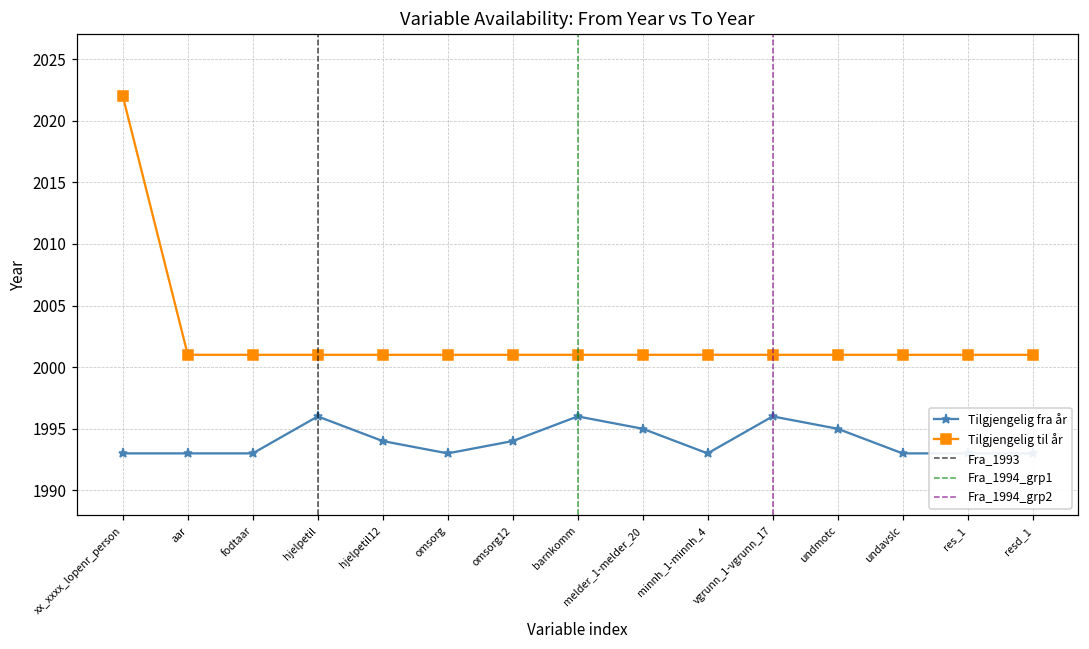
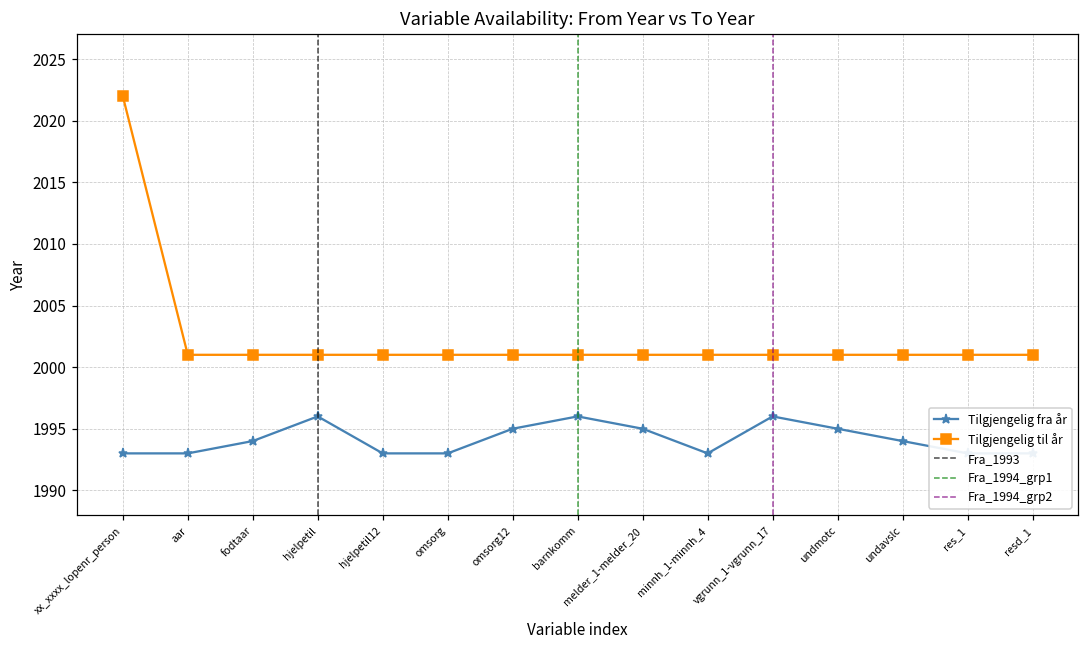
  {
    "Tilgjengelig fra år": {
      "xx_xxxx_lopenr_person": 1993,
      "aar": 1993,
-     "fodtaar": 1993,
+     "fodtaar": 1994,
      "hjelpetil": 1996,
-     "hjelpetil12": 1994,
+     "hjelpetil12": 1993,
      "omsorg": 1993,
-     "omsorg12": 1994,
+     "omsorg12": 1995,
      "barnkomm": 1996,
      "melder_1-melder_20": 1995,
      "minnh_1-minnh_4": 1993,
      "vgrunn_1-vgrunn_17": 1996,
      "undmotc": 1995,
-     "undavslc": 1993
+     "undavslc": 1994
    },
    "Tilgjengelig til år": {
      "xx_xxxx_lopenr_person": 2022,
      "aar": 2001,
      "fodtaar": 2001,
      "hjelpetil": 2001,
      "hjelpetil12": 2001,
      "omsorg": 2001,
      "omsorg12": 2001,
      "barnkomm": 2001,
      "melder_1-melder_20": 2001,
      "minnh_1-minnh_4": 2001,
      "vgrunn_1-vgrunn_17": 2001,
      "undmotc": 2001,
      "undavslc": 2001,
      "res_1": 2001,
      "resd_1": 2001
    }
  }
